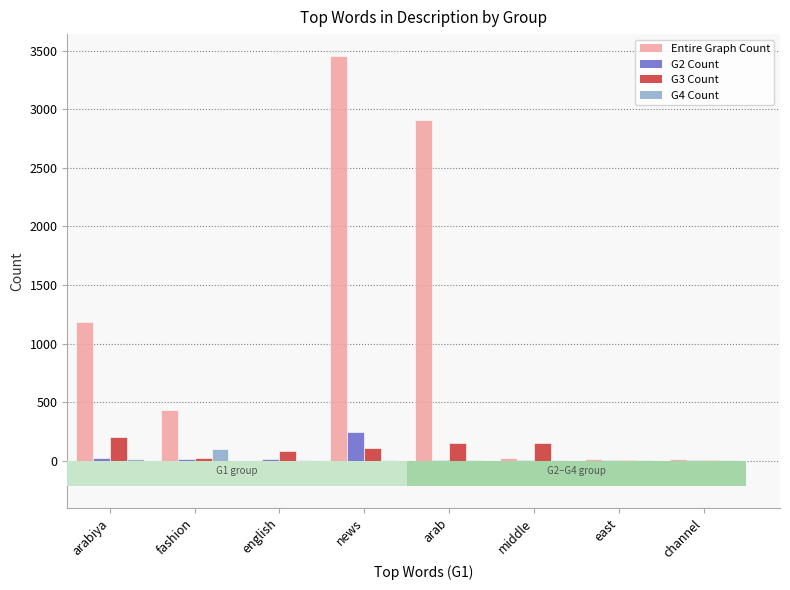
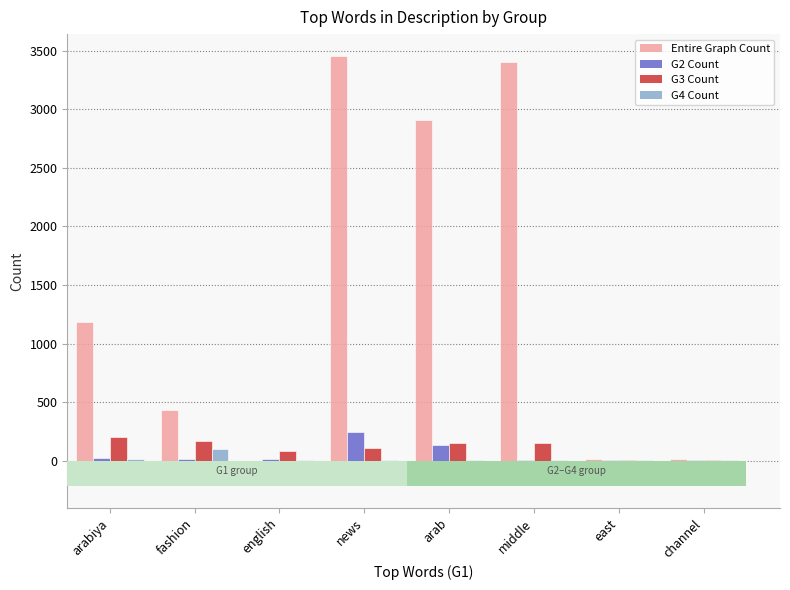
  {
    "Entire Graph Count": {
      "arabiya": 1190,
      "fashion": 430,
      "english": 0,
      "news": 3460,
      "arab": 2910,
-     "middle": 30
+     "middle": 3410
    },
    "G2 Count": {
      "arabiya": 20,
      "news": 250,
-     "arab": 10
+     "arab": 140
    },
    "G3 Count": {
      "arabiya": 210,
-     "fashion": 20,
+     "fashion": 170,
      "english": 90,
      "news": 110,
      "arab": 150,
      "middle": 150
    },
    "G4 Count": {
      "fashion": 100
    }
  }
